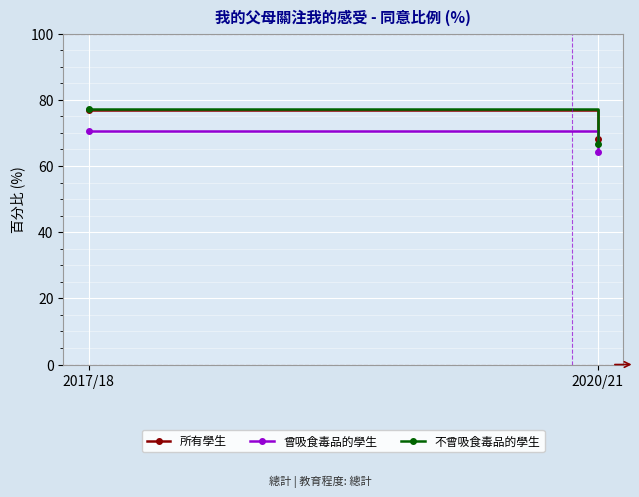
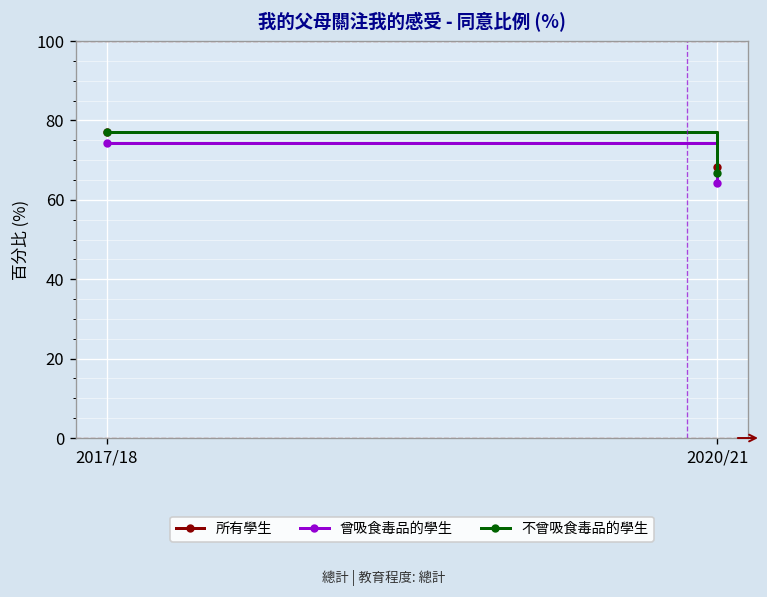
  {
    "所有學生": {
      "2020/21": 68
    },
    "曾吸食毒品的學生": {
-     "2017/18": 71,
+     "2017/18": 74,
      "2020/21": 64
    },
    "不曾吸食毒品的學生": {
      "2020/21": 67
    }
  }
